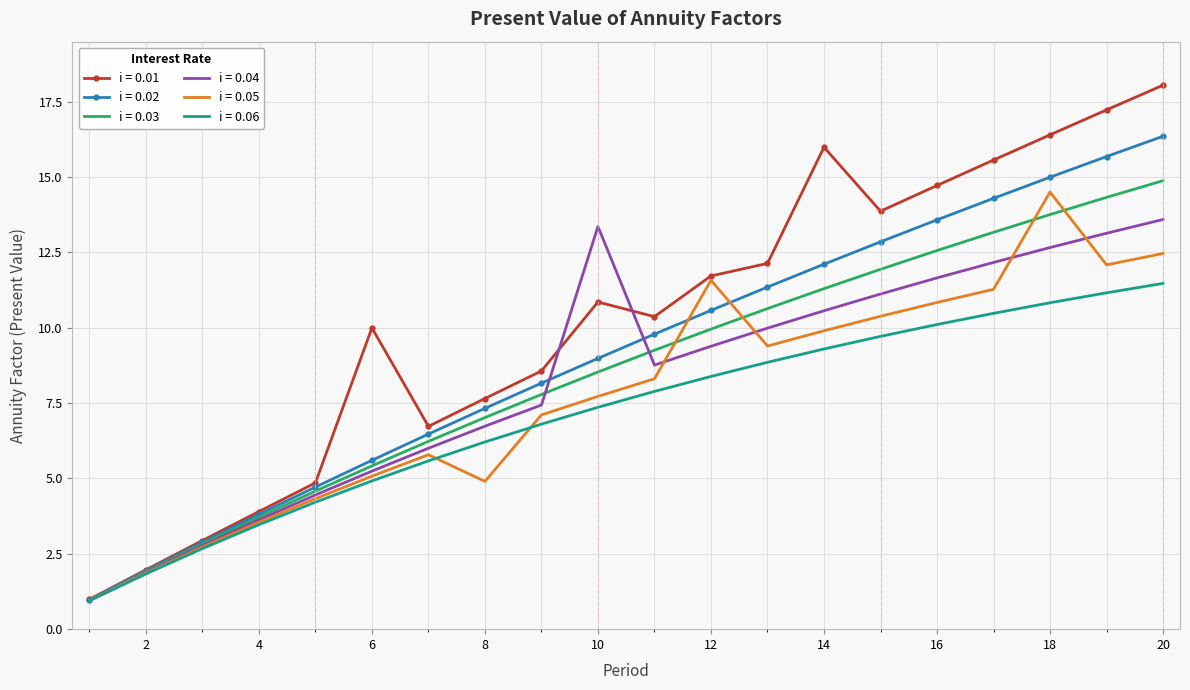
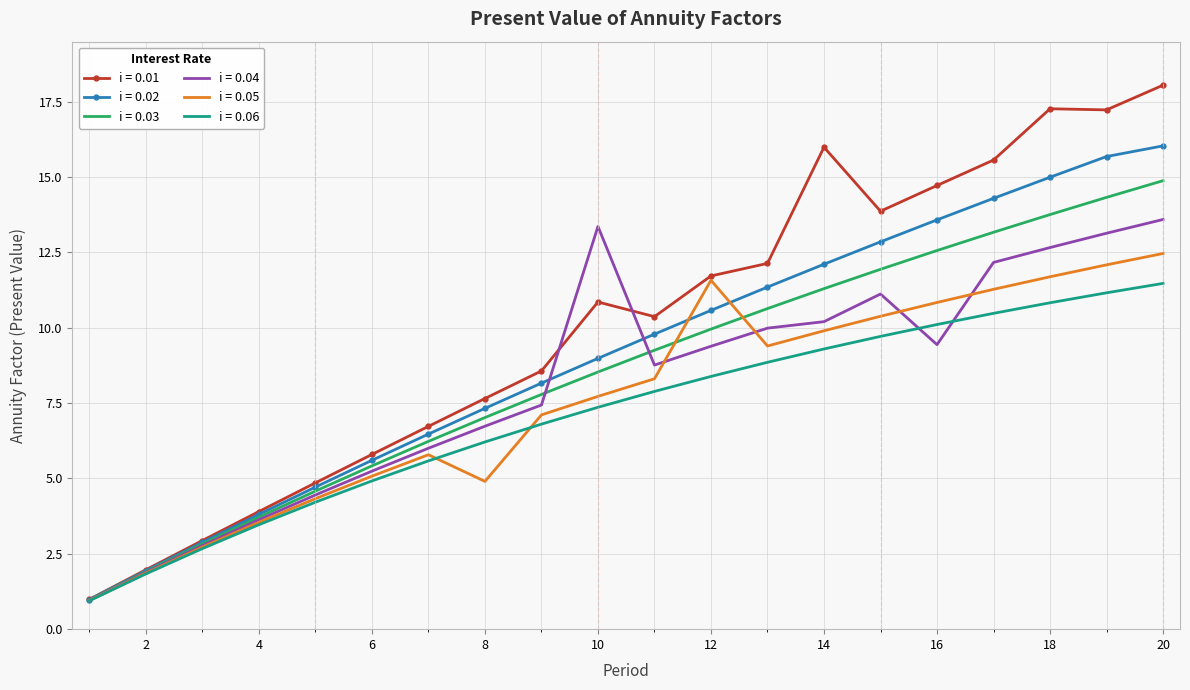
  {
    "i = 0.01": {
      "4": 3.9,
-     "6": 10.0,
+     "6": 5.8,
      "8": 7.7,
      "10": 10.9,
      "12": 11.7,
      "14": 16.0,
      "16": 14.7,
-     "18": 16.4,
+     "18": 17.3,
      "20": 18.0
    },
    "i = 0.02": {
      "4": 3.8,
      "6": 5.6,
      "8": 7.3,
      "10": 9.0,
      "12": 10.6,
      "14": 12.1,
      "16": 13.6,
      "18": 15.0,
-     "20": 16.4
+     "20": 16.0
    },
    "i = 0.04": {
      "4": 3.6,
      "6": 5.2,
      "8": 6.7,
      "10": 13.4,
      "12": 9.4,
-     "14": 10.6,
-     "16": 11.7,
+     "14": 10.2,
+     "16": 9.4,
      "18": 12.7,
      "20": 13.6
    },
    "i = 0.05": {
      "6": 5.1,
      "8": 4.9,
      "10": 7.7,
      "12": 11.6,
      "14": 9.9,
      "16": 10.8,
-     "18": 14.5,
+     "18": 11.7,
      "20": 12.5
    }
  }
